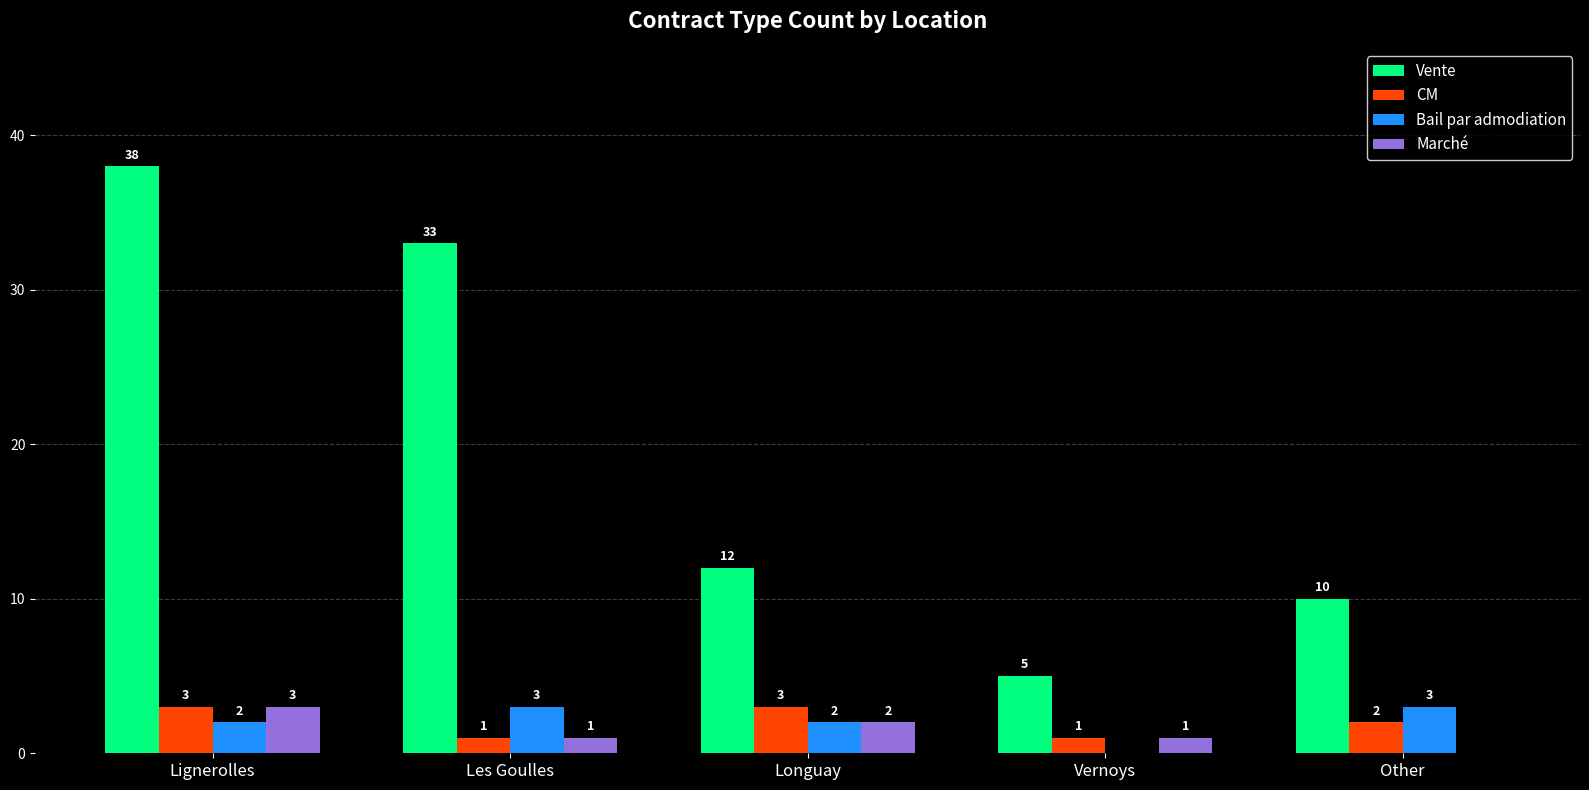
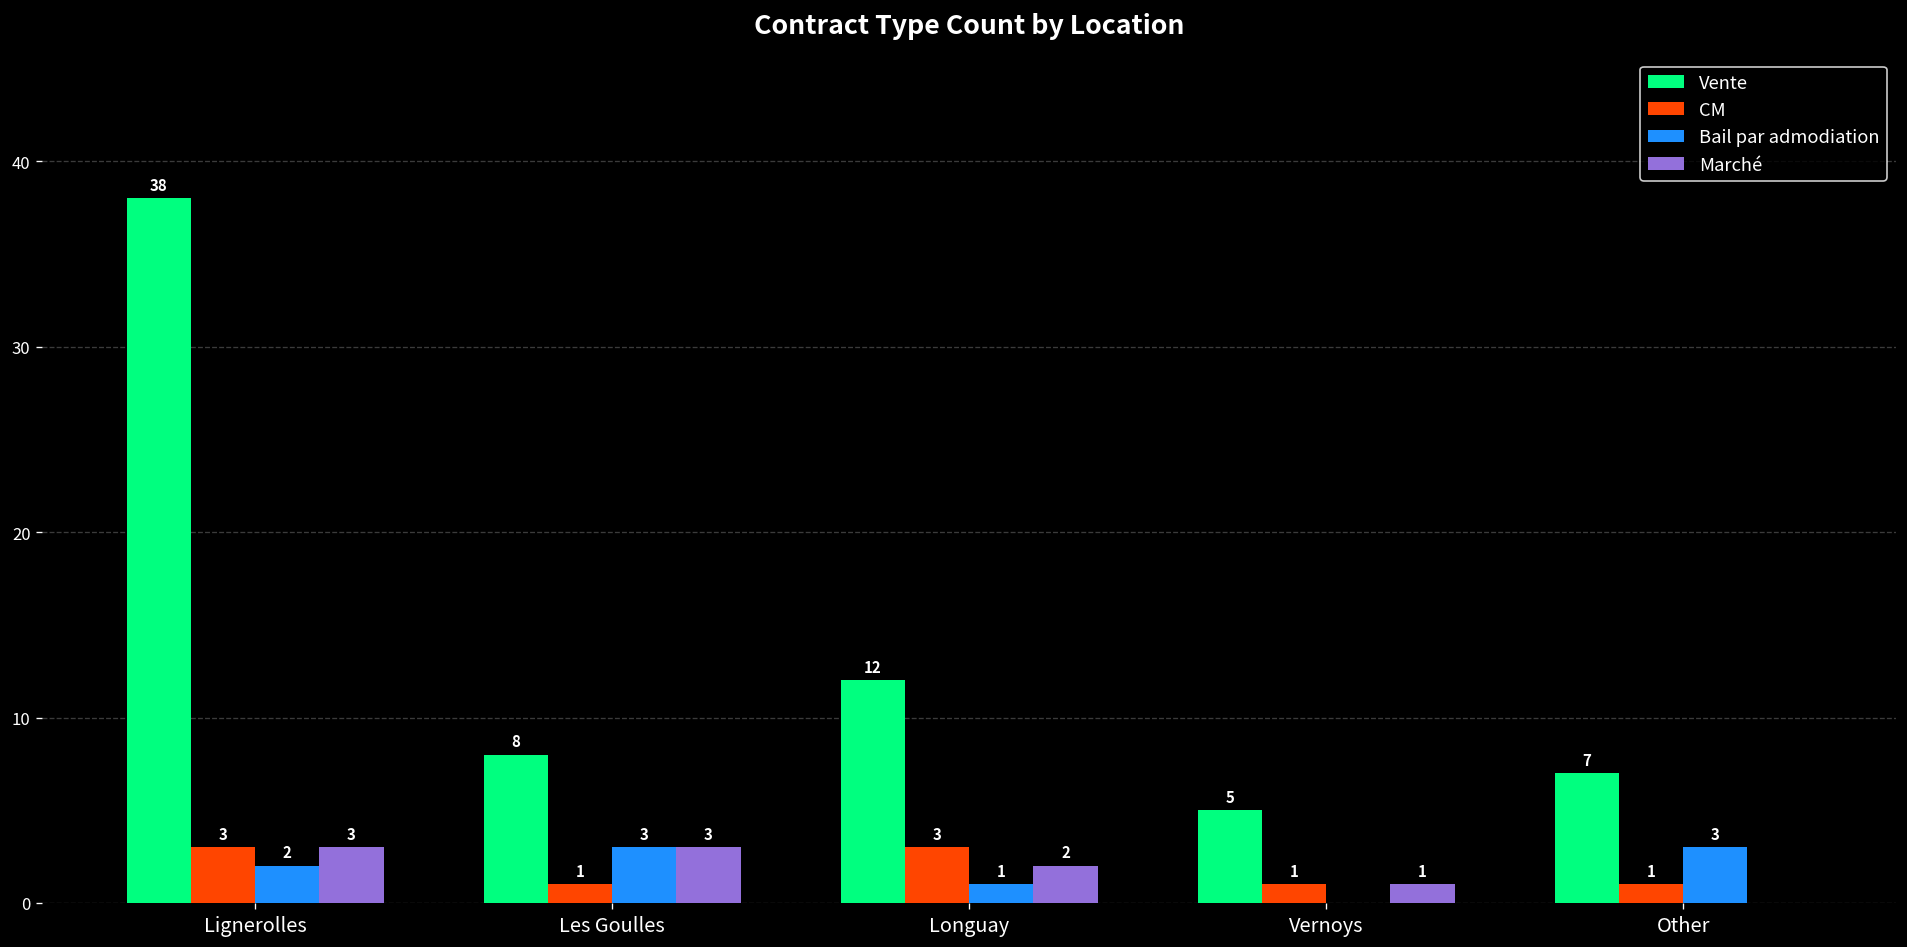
  {
    "Vente": {
      "Lignerolles": 38,
-     "Les Goulles": 33,
+     "Les Goulles": 8,
      "Longuay": 12,
      "Vernoys": 5,
-     "Other": 10
+     "Other": 7
    },
    "CM": {
      "Lignerolles": 3,
      "Les Goulles": 1,
      "Longuay": 3,
      "Vernoys": 1,
-     "Other": 2
+     "Other": 1
    },
    "Bail par admodiation": {
      "Lignerolles": 2,
      "Les Goulles": 3,
-     "Longuay": 2,
+     "Longuay": 1,
      "Other": 3
    },
    "Marché": {
      "Lignerolles": 3,
-     "Les Goulles": 1,
+     "Les Goulles": 3,
      "Longuay": 2,
      "Vernoys": 1
    }
  }
